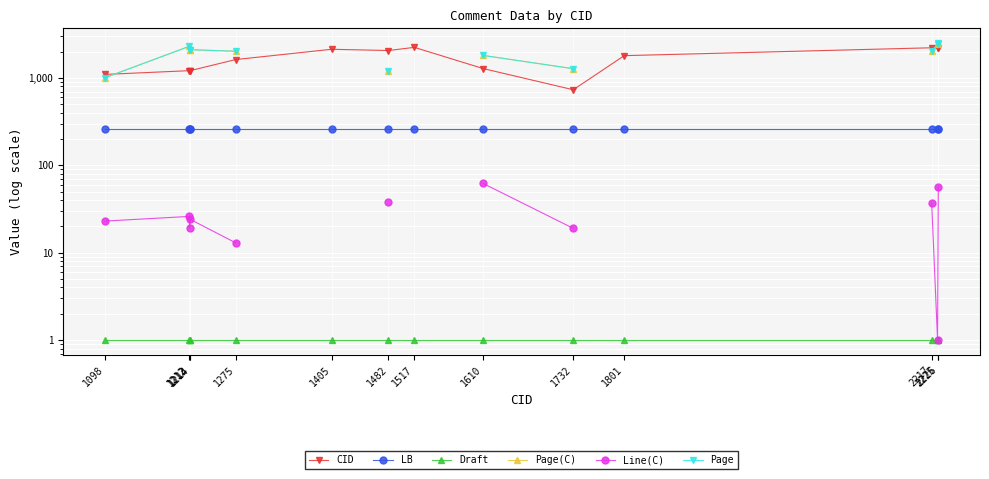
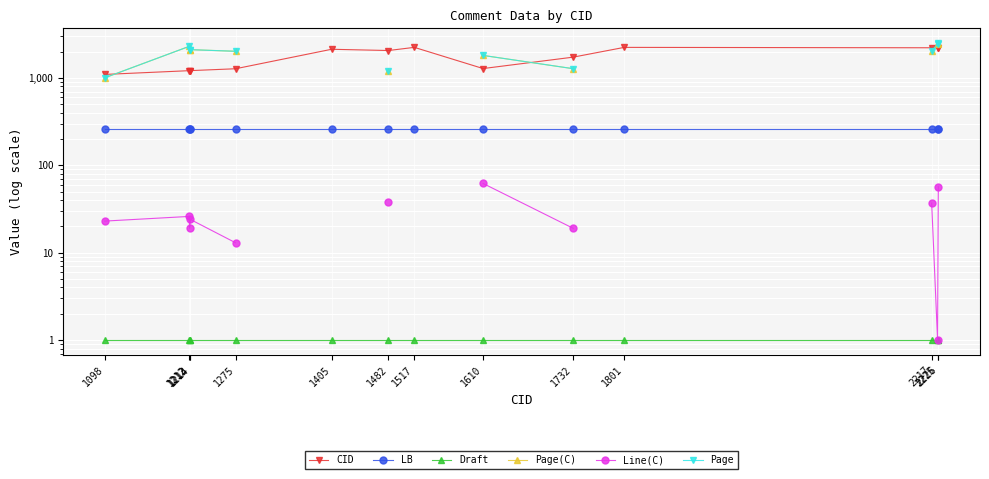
  {
    "CID": {
      "1098": "1,100",
      "1212": "1,200",
      "1213": "1,200",
      "1214": "1,200",
-     "1275": "1,600",
+     "1275": "1,300",
      "1405": "2,100",
      "1482": "2,100",
      "1517": "2,200",
      "1610": "1,300",
-     "1732": "700",
-     "1801": "1,800",
+     "1732": "1,700",
+     "1801": "2,200",
      "2217": "2,200",
      "2225": "2,200",
      "2226": "2,200"
    },
    "LB": {
      "1098": "260",
      "1212": "260",
      "1213": "260",
      "1214": "260",
      "1275": "260",
      "1405": "260",
      "1482": "260",
      "1517": "260",
      "1610": "260",
      "1732": "260",
      "1801": "260",
      "2217": "260",
      "2225": "260",
      "2226": "260"
    },
    "Draft": {
      "1098": "1",
      "1212": "1",
      "1213": "1",
      "1214": "1",
      "1275": "1",
      "1405": "1",
      "1482": "1",
      "1517": "1",
      "1610": "1",
      "1732": "1",
      "1801": "1",
      "2217": "1"
    },
    "Page": {
      "1098": "1,000",
      "1212": "2,300",
      "1213": "2,100",
      "1214": "2,100",
      "1275": "2,000",
      "1482": "1,200",
      "1610": "1,800",
      "1732": "1,300",
      "2217": "2,000",
      "2225": "2,500",
      "2226": "2,500"
    },
    "Line(C)": {
      "1098": "23",
      "1212": "26",
      "1213": "19",
      "1214": "24",
      "1275": "13",
      "1482": "40",
      "1610": "60",
      "1732": "19",
      "2217": "37",
      "2226": "60"
    }
  }
